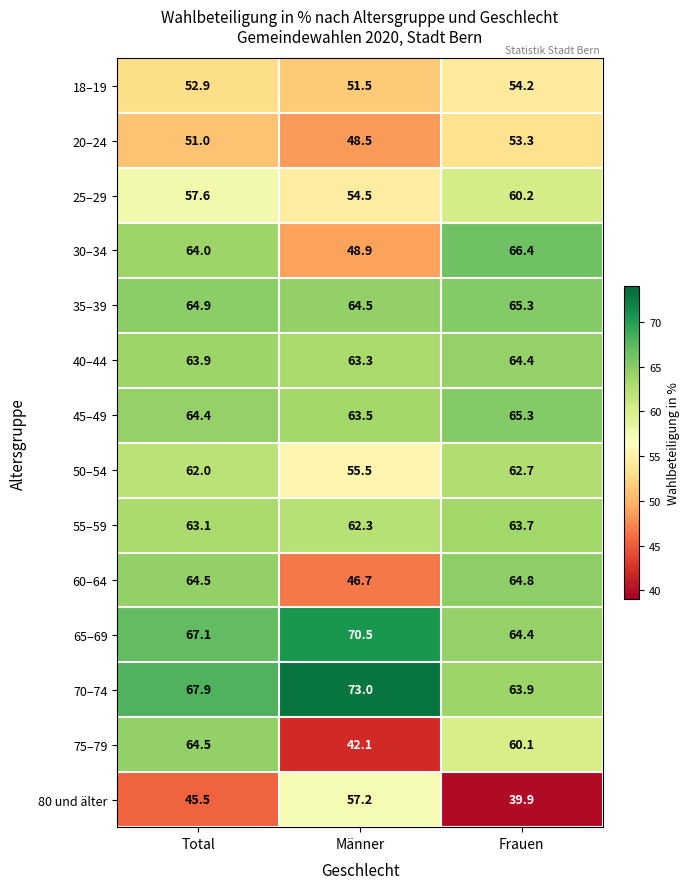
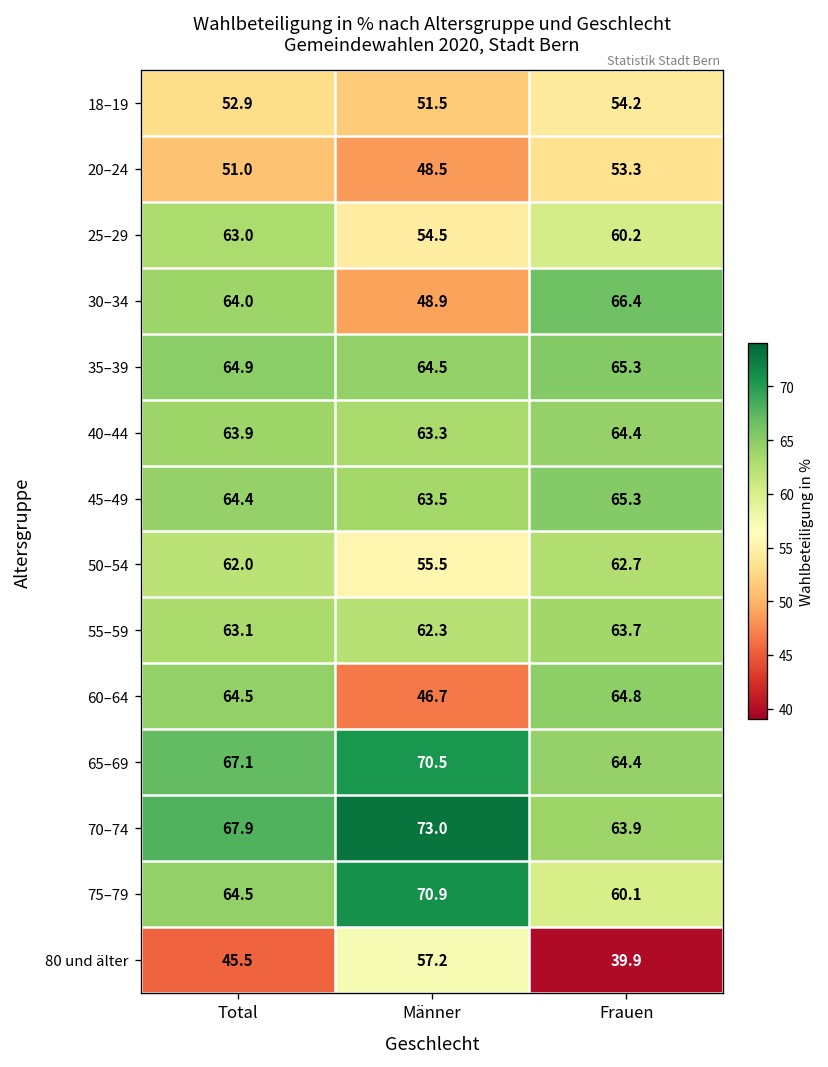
  {
    "18–19": {
      "Total": 52.9,
      "Männer": 51.5,
      "Frauen": 54.2
    },
    "20–24": {
      "Total": 51.0,
      "Männer": 48.5,
      "Frauen": 53.3
    },
    "25–29": {
-     "Total": 57.6,
+     "Total": 63.0,
      "Männer": 54.5,
      "Frauen": 60.2
    },
    "30–34": {
      "Total": 64.0,
      "Männer": 48.9,
      "Frauen": 66.4
    },
    "35–39": {
      "Total": 64.9,
      "Männer": 64.5,
      "Frauen": 65.3
    },
    "40–44": {
      "Total": 63.9,
      "Männer": 63.3,
      "Frauen": 64.4
    },
    "45–49": {
      "Total": 64.4,
      "Männer": 63.5,
      "Frauen": 65.3
    },
    "50–54": {
      "Total": 62.0,
      "Männer": 55.5,
      "Frauen": 62.7
    },
    "55–59": {
      "Total": 63.1,
      "Männer": 62.3,
      "Frauen": 63.7
    },
    "60–64": {
      "Total": 64.5,
      "Männer": 46.7,
      "Frauen": 64.8
    },
    "65–69": {
      "Total": 67.1,
      "Männer": 70.5,
      "Frauen": 64.4
    },
    "70–74": {
      "Total": 67.9,
      "Männer": 73.0,
      "Frauen": 63.9
    },
    "75–79": {
      "Total": 64.5,
-     "Männer": 42.1,
+     "Männer": 70.9,
      "Frauen": 60.1
    },
    "80 und älter": {
      "Total": 45.5,
      "Männer": 57.2,
      "Frauen": 39.9
    }
  }
